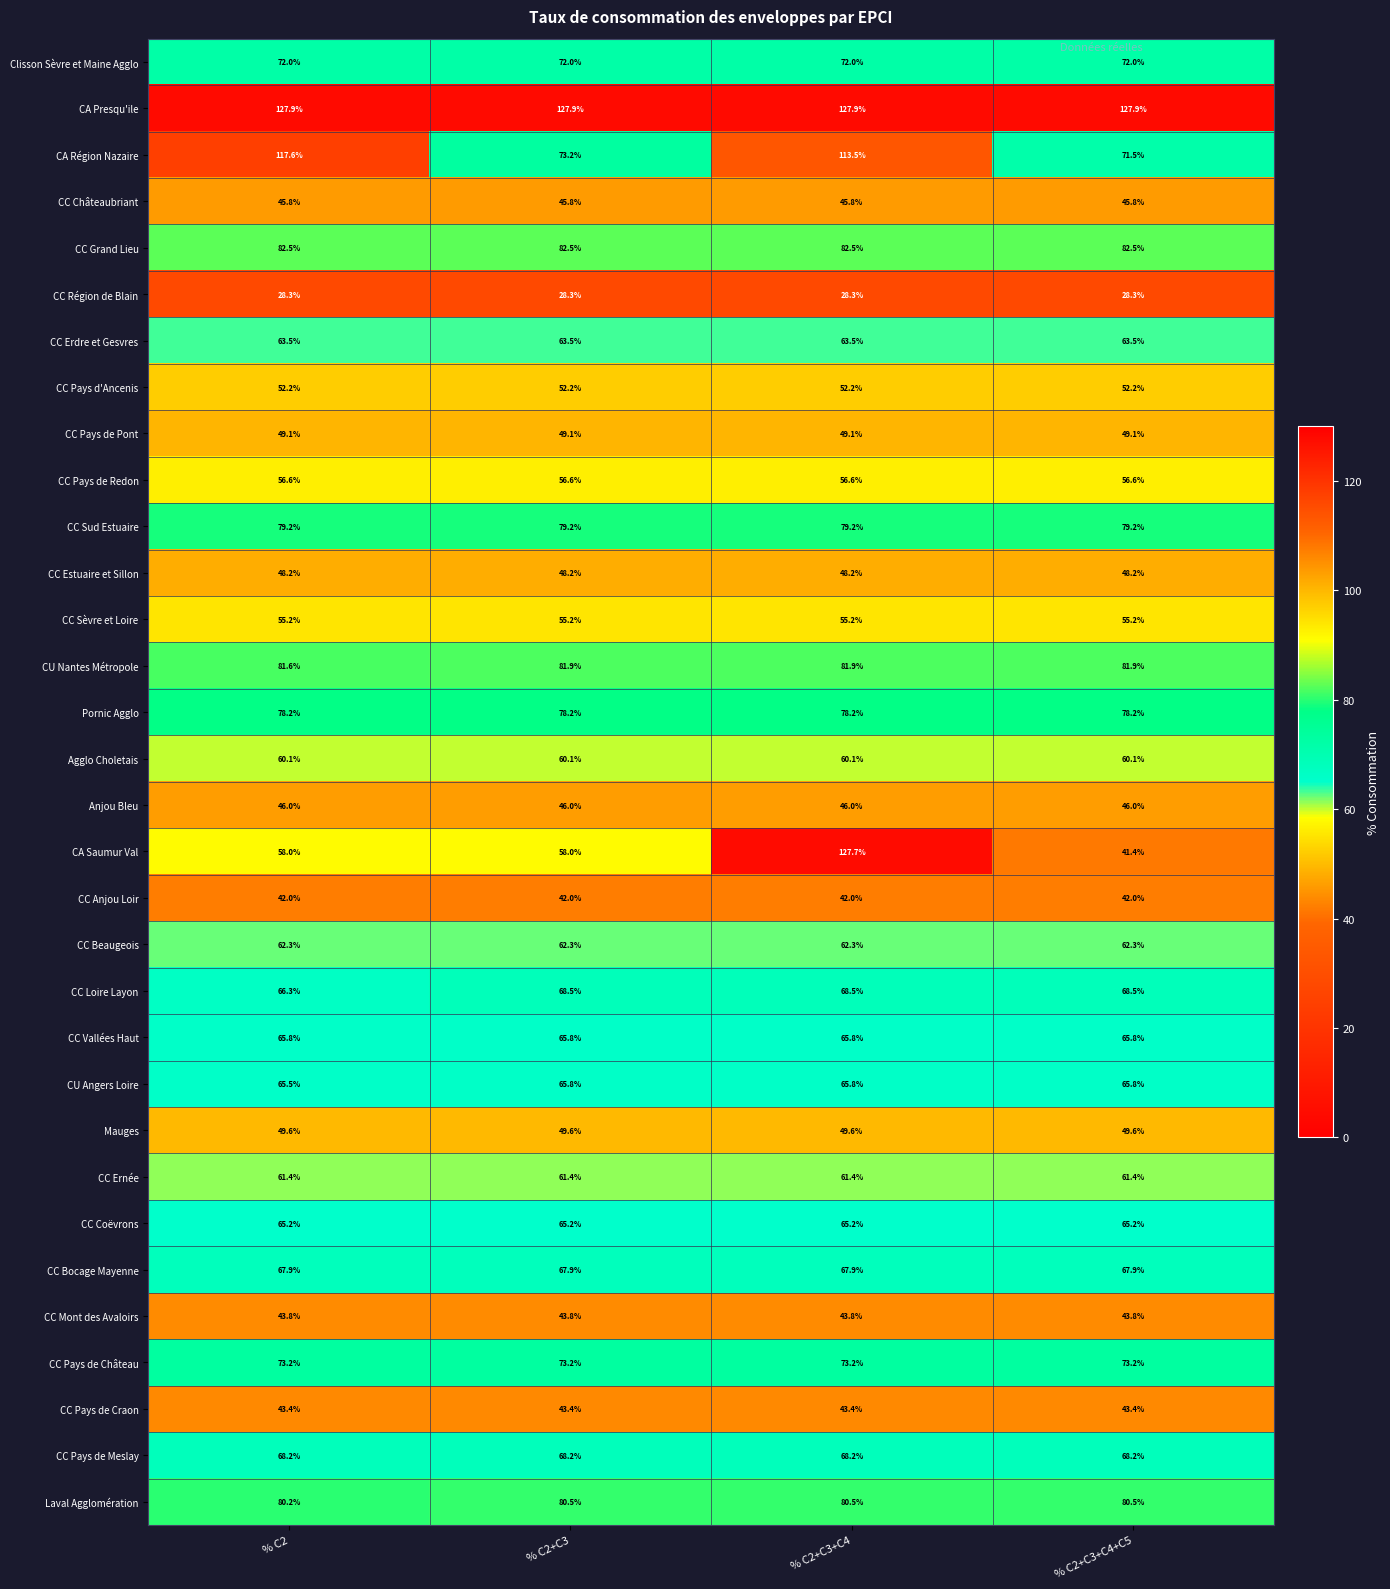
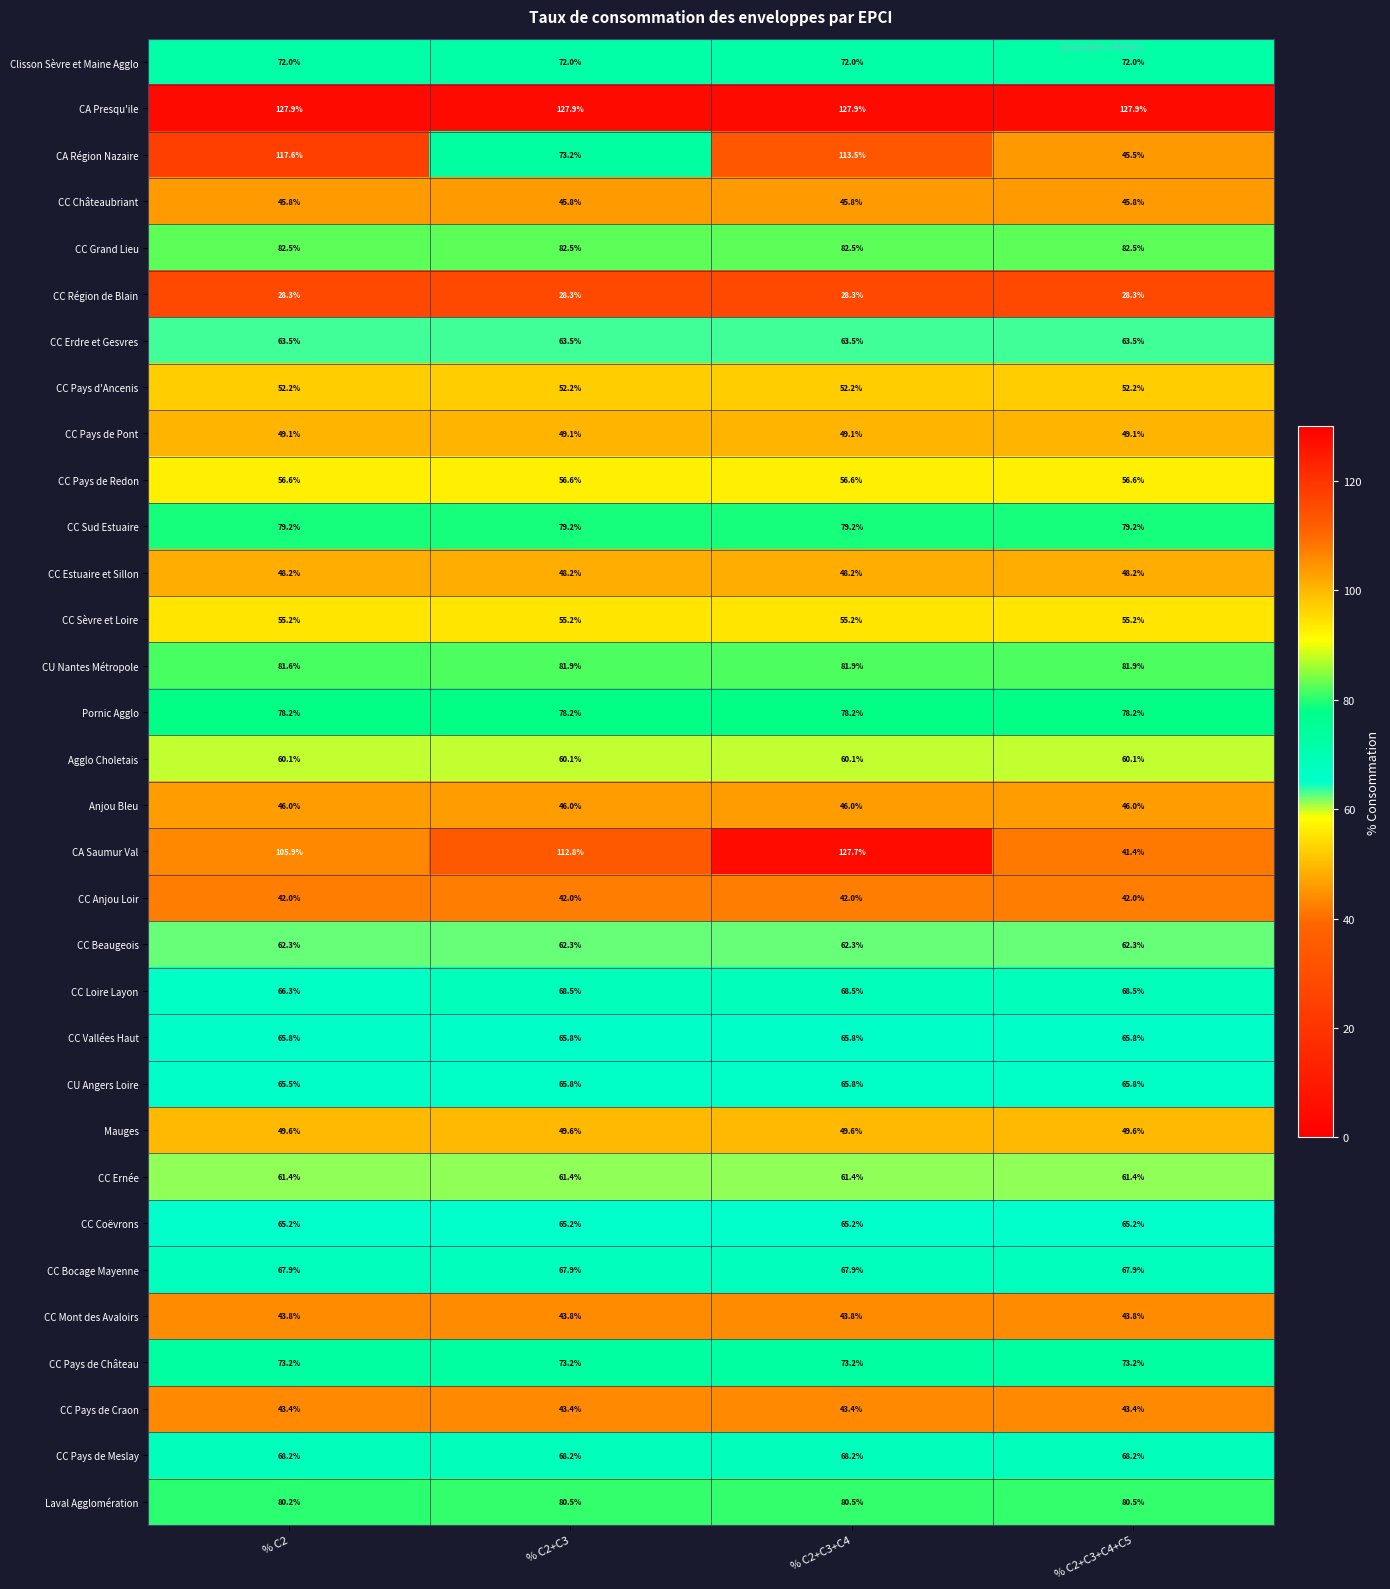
  {
    "Clisson Sèvre et Maine Agglo": {
      "% C2": "72.0%",
      "% C2+C3": "72.0%",
      "% C2+C3+C4": "72.0%",
      "% C2+C3+C4+C5": "72.0%"
    },
    "CA Presqu'ile": {
      "% C2": "127.9%",
      "% C2+C3": "127.9%",
      "% C2+C3+C4": "127.9%",
      "% C2+C3+C4+C5": "127.9%"
    },
    "CA Région Nazaire": {
      "% C2": "117.6%",
      "% C2+C3": "73.2%",
      "% C2+C3+C4": "113.5%",
-     "% C2+C3+C4+C5": "71.5%"
+     "% C2+C3+C4+C5": "45.5%"
    },
    "CC Châteaubriant": {
      "% C2": "45.8%",
      "% C2+C3": "45.8%",
      "% C2+C3+C4": "45.8%",
      "% C2+C3+C4+C5": "45.8%"
    },
    "CC Grand Lieu": {
      "% C2": "82.5%",
      "% C2+C3": "82.5%",
      "% C2+C3+C4": "82.5%",
      "% C2+C3+C4+C5": "82.5%"
    },
    "CC Région de Blain": {
      "% C2": "28.3%",
      "% C2+C3": "28.3%",
      "% C2+C3+C4": "28.3%",
      "% C2+C3+C4+C5": "28.3%"
    },
    "CC Erdre et Gesvres": {
      "% C2": "63.5%",
      "% C2+C3": "63.5%",
      "% C2+C3+C4": "63.5%",
      "% C2+C3+C4+C5": "63.5%"
    },
    "CC Pays d'Ancenis": {
      "% C2": "52.2%",
      "% C2+C3": "52.2%",
      "% C2+C3+C4": "52.2%",
      "% C2+C3+C4+C5": "52.2%"
    },
    "CC Pays de Pont": {
      "% C2": "49.1%",
      "% C2+C3": "49.1%",
      "% C2+C3+C4": "49.1%",
      "% C2+C3+C4+C5": "49.1%"
    },
    "CC Pays de Redon": {
      "% C2": "56.6%",
      "% C2+C3": "56.6%",
      "% C2+C3+C4": "56.6%",
      "% C2+C3+C4+C5": "56.6%"
    },
    "CC Sud Estuaire": {
      "% C2": "79.2%",
      "% C2+C3": "79.2%",
      "% C2+C3+C4": "79.2%",
      "% C2+C3+C4+C5": "79.2%"
    },
    "CC Estuaire et Sillon": {
      "% C2": "48.2%",
      "% C2+C3": "48.2%",
      "% C2+C3+C4": "48.2%",
      "% C2+C3+C4+C5": "48.2%"
    },
    "CC Sèvre et Loire": {
      "% C2": "55.2%",
      "% C2+C3": "55.2%",
      "% C2+C3+C4": "55.2%",
      "% C2+C3+C4+C5": "55.2%"
    },
    "CU Nantes Métropole": {
      "% C2": "81.6%",
      "% C2+C3": "81.9%",
      "% C2+C3+C4": "81.9%",
      "% C2+C3+C4+C5": "81.9%"
    },
    "Pornic Agglo": {
      "% C2": "78.2%",
      "% C2+C3": "78.2%",
      "% C2+C3+C4": "78.2%",
      "% C2+C3+C4+C5": "78.2%"
    },
    "Agglo Choletais": {
      "% C2": "60.1%",
      "% C2+C3": "60.1%",
      "% C2+C3+C4": "60.1%",
      "% C2+C3+C4+C5": "60.1%"
    },
    "Anjou Bleu": {
      "% C2": "46.0%",
      "% C2+C3": "46.0%",
      "% C2+C3+C4": "46.0%",
      "% C2+C3+C4+C5": "46.0%"
    },
    "CA Saumur Val": {
-     "% C2": "58.0%",
-     "% C2+C3": "58.0%",
+     "% C2": "105.9%",
+     "% C2+C3": "112.8%",
      "% C2+C3+C4": "127.7%",
      "% C2+C3+C4+C5": "41.4%"
    },
    "CC Anjou Loir": {
      "% C2": "42.0%",
      "% C2+C3": "42.0%",
      "% C2+C3+C4": "42.0%",
      "% C2+C3+C4+C5": "42.0%"
    },
    "CC Beaugeois": {
      "% C2": "62.3%",
      "% C2+C3": "62.3%",
      "% C2+C3+C4": "62.3%",
      "% C2+C3+C4+C5": "62.3%"
    },
    "CC Loire Layon": {
      "% C2": "66.3%",
      "% C2+C3": "68.5%",
      "% C2+C3+C4": "68.5%",
      "% C2+C3+C4+C5": "68.5%"
    },
    "CC Vallées Haut": {
      "% C2": "65.8%",
      "% C2+C3": "65.8%",
      "% C2+C3+C4": "65.8%",
      "% C2+C3+C4+C5": "65.8%"
    },
    "CU Angers Loire": {
      "% C2": "65.5%",
      "% C2+C3": "65.8%",
      "% C2+C3+C4": "65.8%",
      "% C2+C3+C4+C5": "65.8%"
    },
    "Mauges": {
      "% C2": "49.6%",
      "% C2+C3": "49.6%",
      "% C2+C3+C4": "49.6%",
      "% C2+C3+C4+C5": "49.6%"
    },
    "CC Ernée": {
      "% C2": "61.4%",
      "% C2+C3": "61.4%",
      "% C2+C3+C4": "61.4%",
      "% C2+C3+C4+C5": "61.4%"
    },
    "CC Coëvrons": {
      "% C2": "65.2%",
      "% C2+C3": "65.2%",
      "% C2+C3+C4": "65.2%",
      "% C2+C3+C4+C5": "65.2%"
    },
    "CC Bocage Mayenne": {
      "% C2": "67.9%",
      "% C2+C3": "67.9%",
      "% C2+C3+C4": "67.9%",
      "% C2+C3+C4+C5": "67.9%"
    },
    "CC Mont des Avaloirs": {
      "% C2": "43.8%",
      "% C2+C3": "43.8%",
      "% C2+C3+C4": "43.8%",
      "% C2+C3+C4+C5": "43.8%"
    },
    "CC Pays de Château": {
      "% C2": "73.2%",
      "% C2+C3": "73.2%",
      "% C2+C3+C4": "73.2%",
      "% C2+C3+C4+C5": "73.2%"
    },
    "CC Pays de Craon": {
      "% C2": "43.4%",
      "% C2+C3": "43.4%",
      "% C2+C3+C4": "43.4%",
      "% C2+C3+C4+C5": "43.4%"
    },
    "CC Pays de Meslay": {
      "% C2": "68.2%",
      "% C2+C3": "68.2%",
      "% C2+C3+C4": "68.2%",
      "% C2+C3+C4+C5": "68.2%"
    },
    "Laval Agglomération": {
      "% C2": "80.2%",
      "% C2+C3": "80.5%",
      "% C2+C3+C4": "80.5%",
      "% C2+C3+C4+C5": "80.5%"
    }
  }
